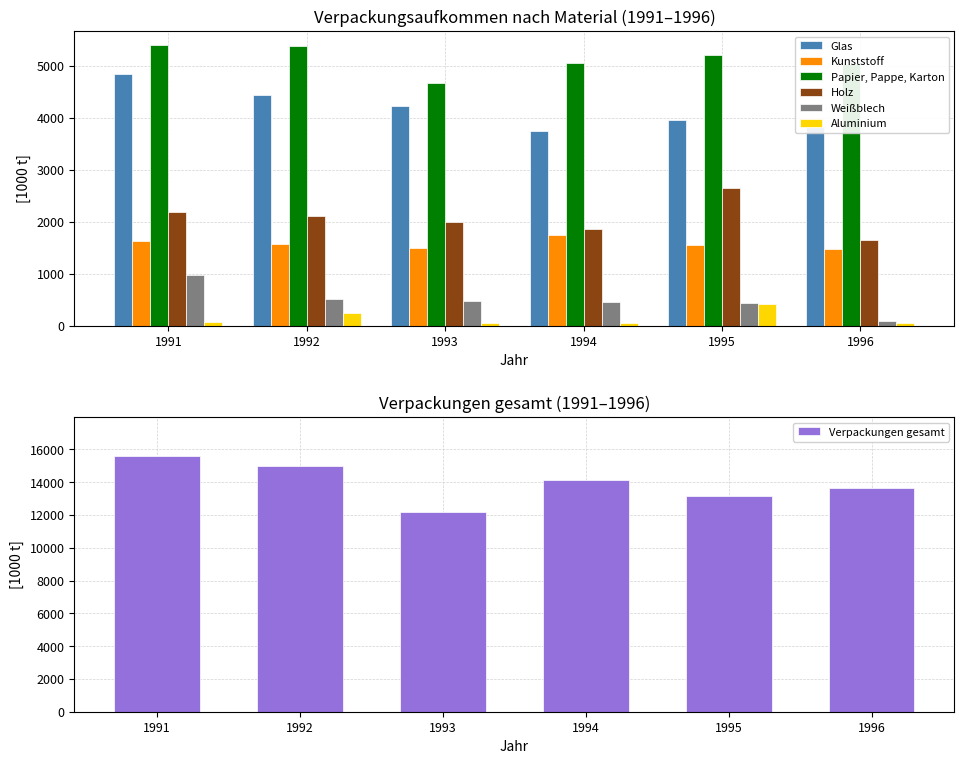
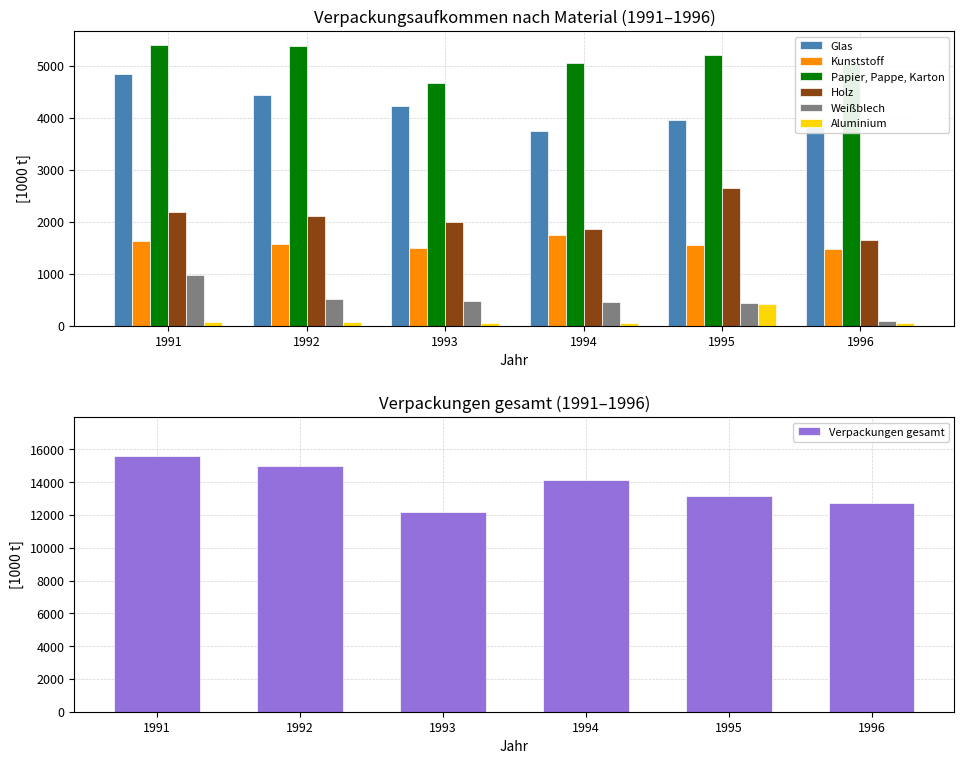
  {
    "Verpackungsaufkommen nach Material (1991–1996)": {
      "Glas": {
        "1991": 4800,
        "1992": 4400,
        "1993": 4200,
        "1994": 3700,
        "1995": 4000
      },
      "Kunststoff": {
        "1991": 1600,
        "1992": 1600,
        "1993": 1500,
        "1994": 1700,
        "1995": 1600,
        "1996": 1500
      },
      "Papier, Pappe, Karton": {
        "1991": 5400,
        "1992": 5400,
        "1993": 4700,
        "1994": 5100,
        "1995": 5200
      },
      "Holz": {
        "1991": 2200,
        "1992": 2100,
        "1993": 2000,
        "1994": 1900,
        "1995": 2600,
        "1996": 1600
      },
      "Weißblech": {
        "1991": 1000,
        "1992": 500,
        "1993": 500,
        "1994": 500,
        "1995": 400,
        "1996": 100
      },
      "Aluminium": {
        "1991": 100,
-       "1992": 200,
+       "1992": 100,
        "1993": 100,
        "1994": 100,
        "1995": 400,
        "1996": 100
      }
    },
    "Verpackungen gesamt (1991–1996)": {
      "1991": 15600,
      "1992": 15000,
      "1993": 12200,
      "1994": 14100,
      "1995": 13200,
-     "1996": 13600
+     "1996": 12700
    }
  }
